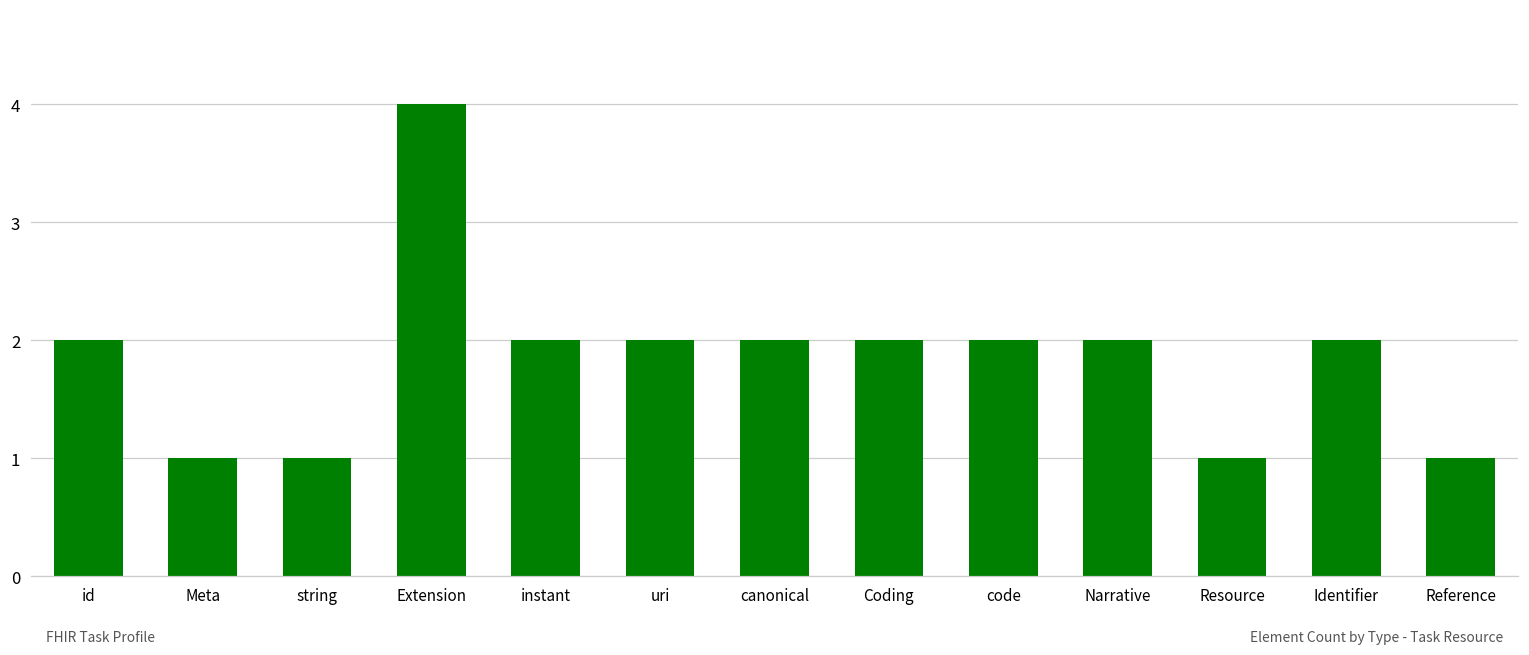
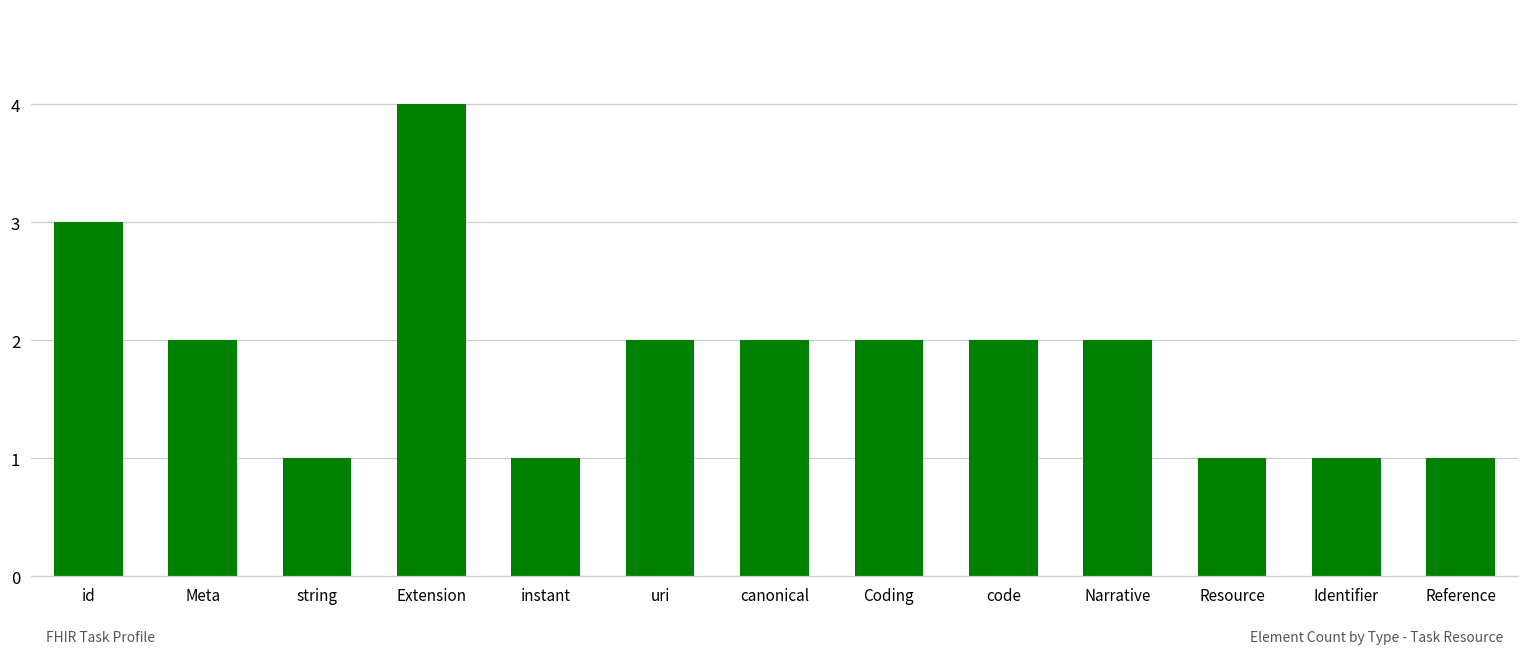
  {
-   "id": 2,
-   "Meta": 1,
+   "id": 3,
+   "Meta": 2,
    "string": 1,
    "Extension": 4,
-   "instant": 2,
+   "instant": 1,
    "uri": 2,
    "canonical": 2,
    "Coding": 2,
    "code": 2,
    "Narrative": 2,
    "Resource": 1,
-   "Identifier": 2,
+   "Identifier": 1,
    "Reference": 1
  }
